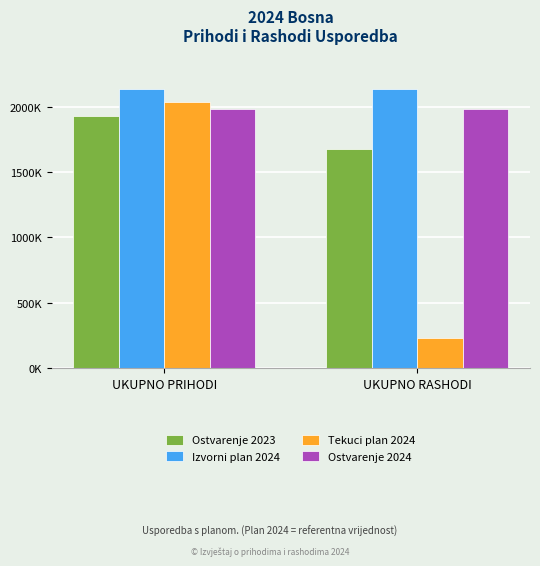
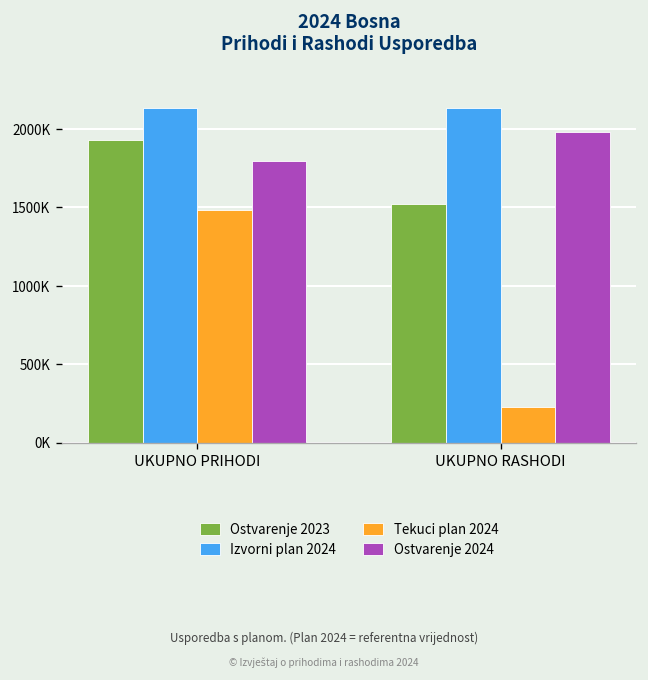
  {
    "Ostvarenje 2023": {
      "UKUPNO PRIHODI": 1930000,
-     "UKUPNO RASHODI": 1680000
+     "UKUPNO RASHODI": 1520000
    },
    "Izvorni plan 2024": {
      "UKUPNO PRIHODI": 2140000,
      "UKUPNO RASHODI": 2140000
    },
    "Tekuci plan 2024": {
-     "UKUPNO PRIHODI": 2040000,
+     "UKUPNO PRIHODI": 1480000,
      "UKUPNO RASHODI": 230000
    },
    "Ostvarenje 2024": {
-     "UKUPNO PRIHODI": 1980000,
+     "UKUPNO PRIHODI": 1790000,
      "UKUPNO RASHODI": 1980000
    }
  }
